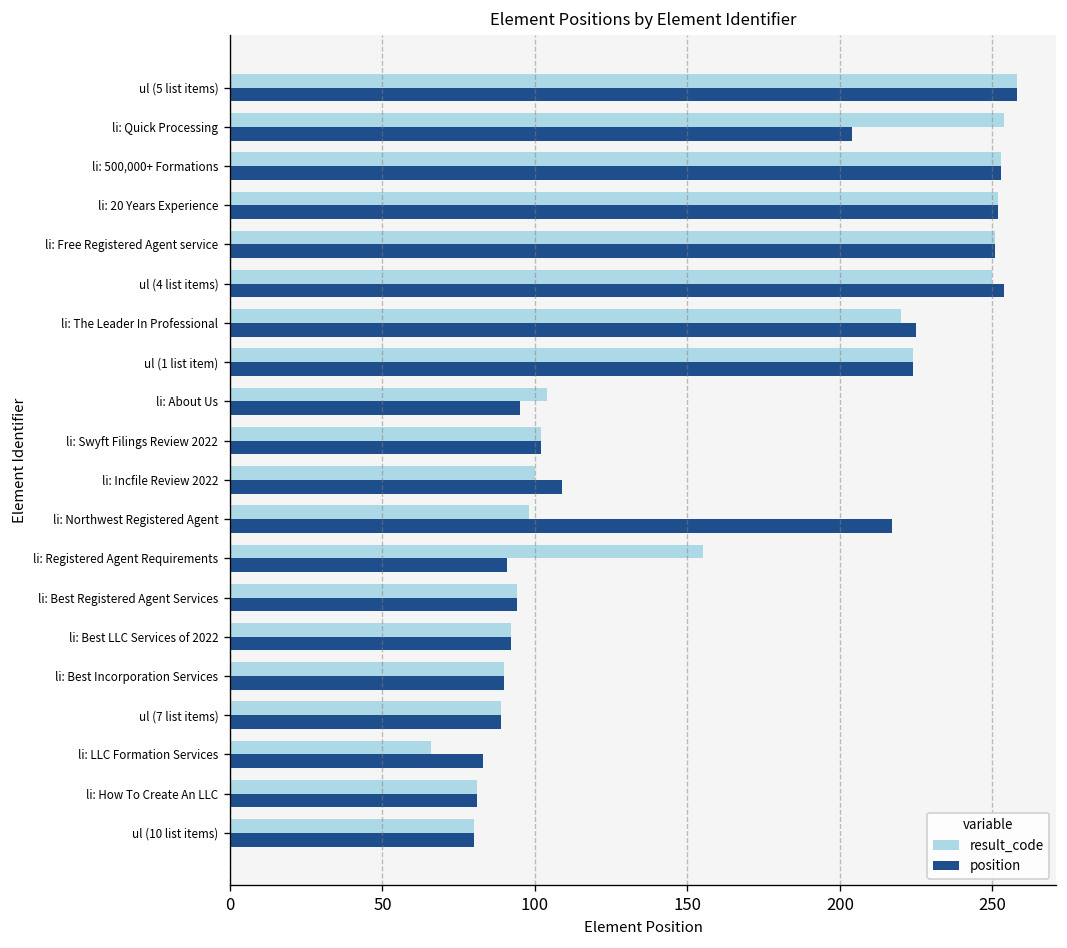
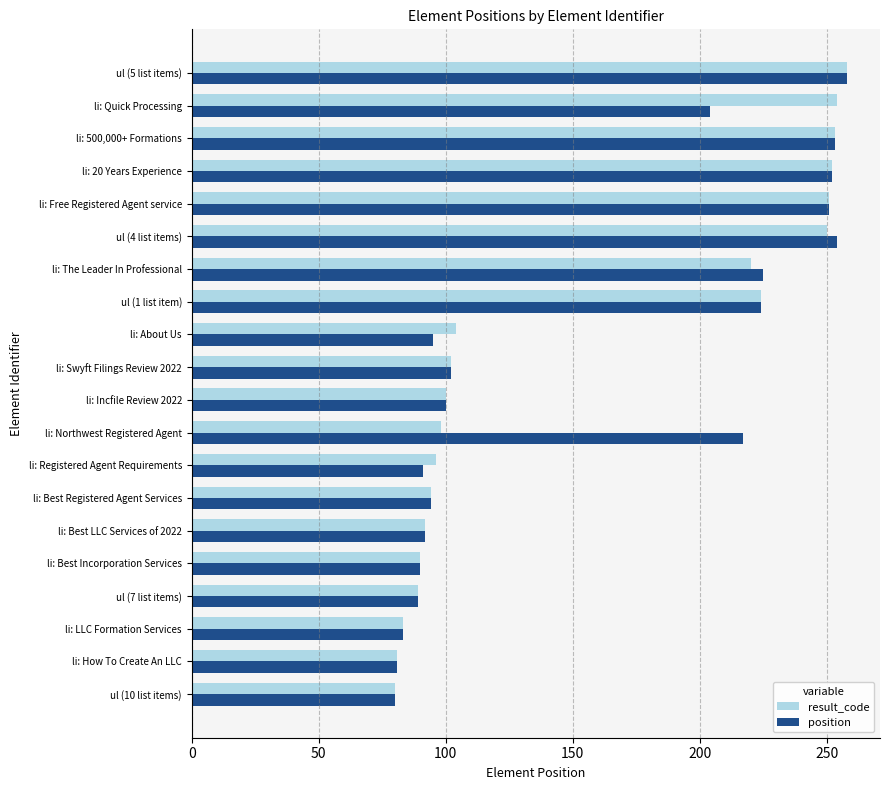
  {
    "result_code": {
      "ul (5 list items)": 258,
      "li: Quick Processing": 254,
      "li: 500,000+ Formations": 253,
      "li: 20 Years Experience": 252,
      "li: Free Registered Agent service": 251,
      "ul (4 list items)": 250,
      "li: The Leader In Professional": 220,
      "ul (1 list item)": 224,
      "li: About Us": 104,
      "li: Swyft Filings Review 2022": 102,
      "li: Incfile Review 2022": 100,
      "li: Northwest Registered Agent": 98,
-     "li: Registered Agent Requirements": 155,
+     "li: Registered Agent Requirements": 96,
      "li: Best Registered Agent Services": 94,
      "li: Best LLC Services of 2022": 92,
      "li: Best Incorporation Services": 90,
      "ul (7 list items)": 89,
-     "li: LLC Formation Services": 66,
+     "li: LLC Formation Services": 83,
      "li: How To Create An LLC": 81,
      "ul (10 list items)": 80
    },
    "position": {
      "ul (5 list items)": 258,
      "li: Quick Processing": 204,
      "li: 500,000+ Formations": 253,
      "li: 20 Years Experience": 252,
      "li: Free Registered Agent service": 251,
      "ul (4 list items)": 254,
      "li: The Leader In Professional": 225,
      "ul (1 list item)": 224,
      "li: About Us": 95,
      "li: Swyft Filings Review 2022": 102,
-     "li: Incfile Review 2022": 109,
+     "li: Incfile Review 2022": 100,
      "li: Northwest Registered Agent": 217,
      "li: Registered Agent Requirements": 91,
      "li: Best Registered Agent Services": 94,
      "li: Best LLC Services of 2022": 92,
      "li: Best Incorporation Services": 90,
      "ul (7 list items)": 89,
      "li: LLC Formation Services": 83,
      "li: How To Create An LLC": 81,
      "ul (10 list items)": 80
    }
  }
